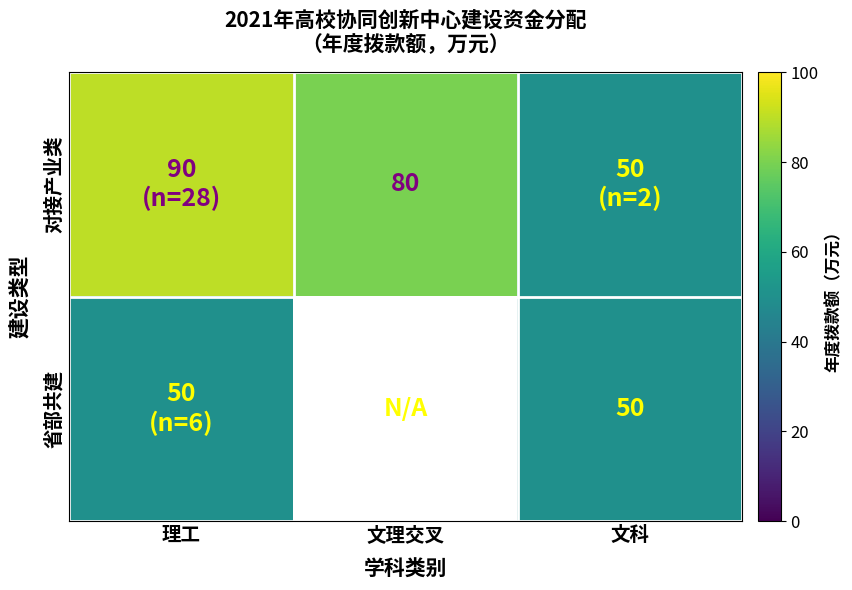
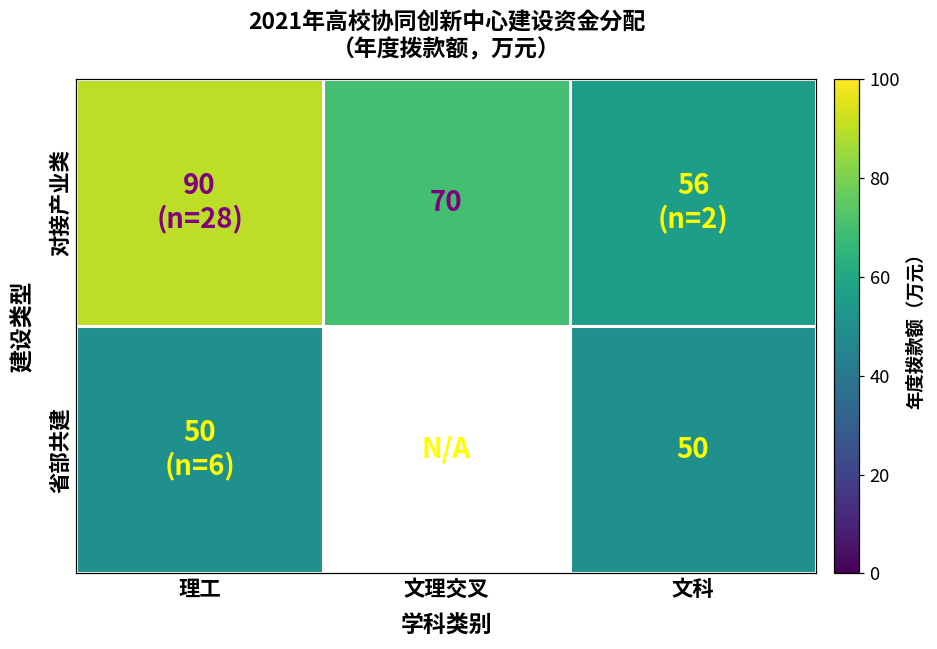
  {
    "对接产业类": {
-     "文理交叉": 80,
-     "文科": 50
+     "文理交叉": 70,
+     "文科": 56
    },
    "省部共建": {
      "文科": 50
    }
  }
